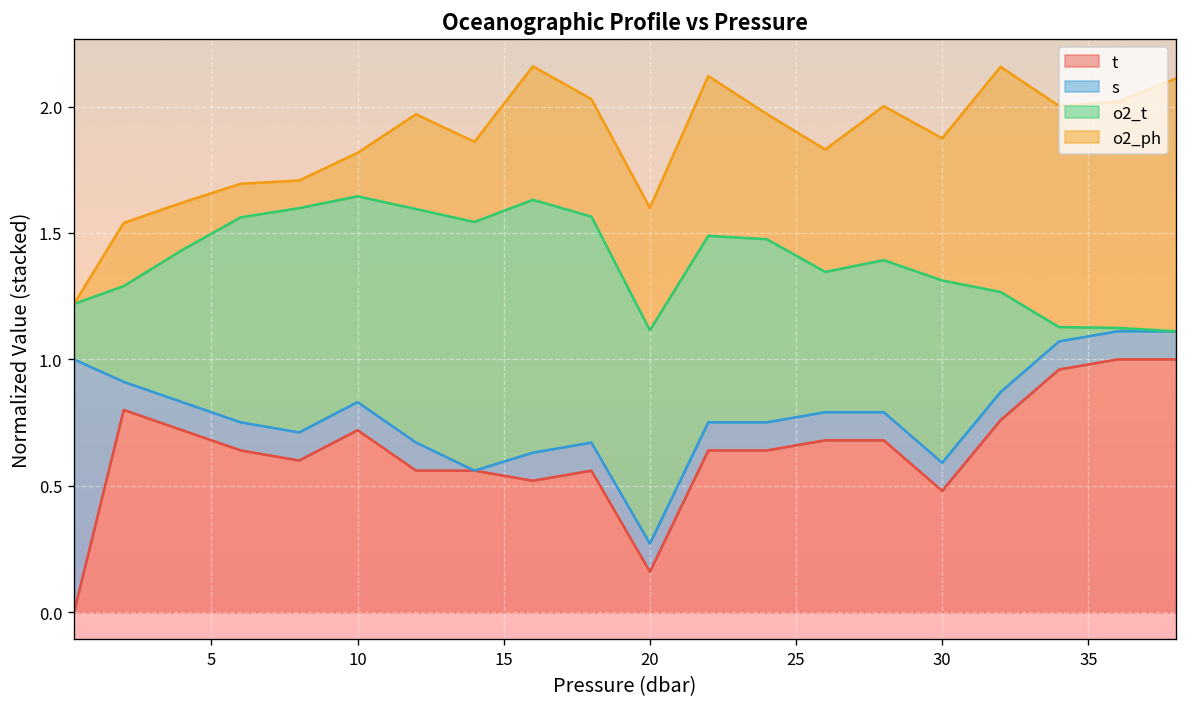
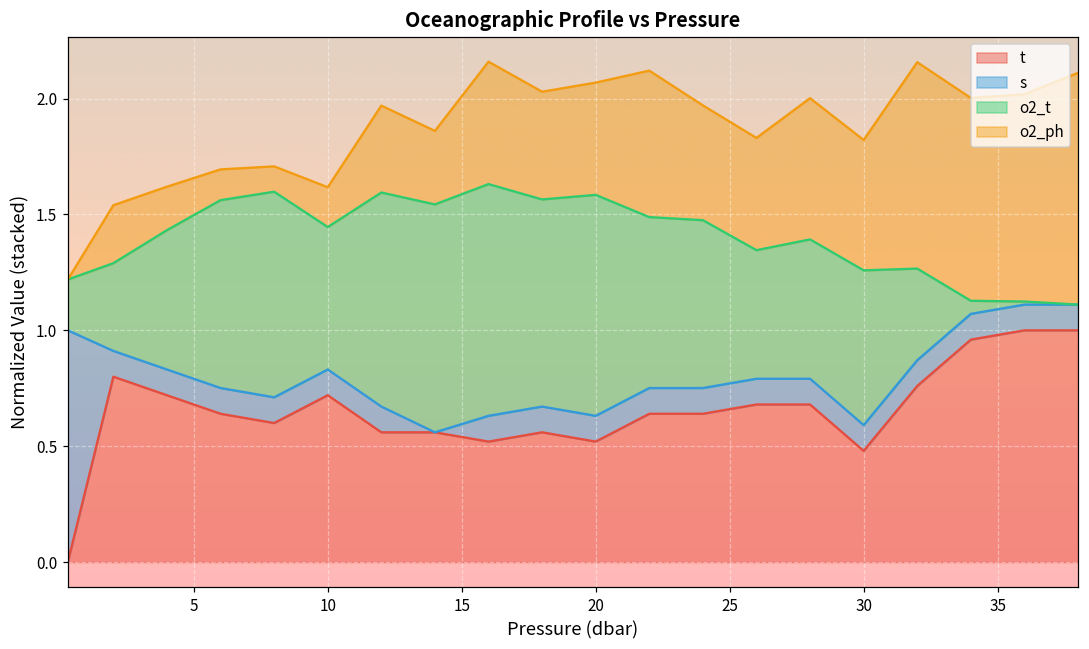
  {
    "t": {
      "10": 0.72,
-     "20": 0.16,
+     "20": 0.52,
      "30": 0.48
    },
    "s": {
      "10": 0.11,
      "20": 0.11,
      "30": 0.11
    },
    "o2_t": {
-     "10": 0.81,
-     "20": 0.84,
-     "30": 0.72
+     "10": 0.61,
+     "20": 0.95,
+     "30": 0.67
    },
    "o2_ph": {
      "10": 0.17,
      "20": 0.48,
      "30": 0.56
    }
  }
